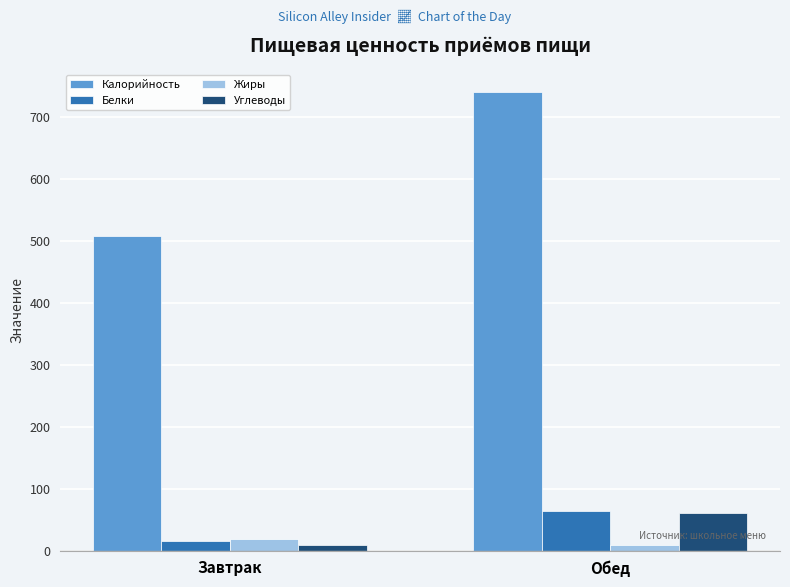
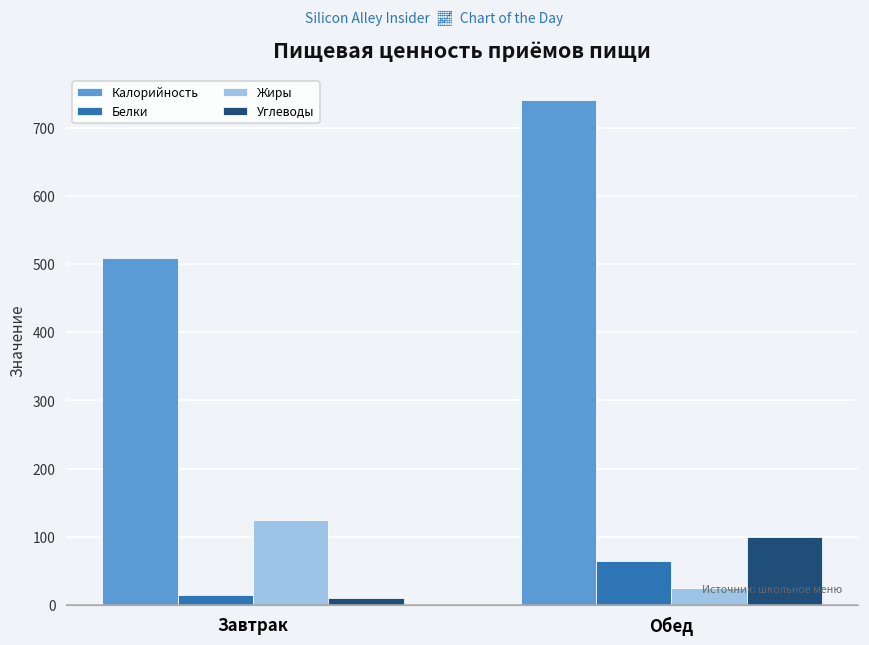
  {
    "Калорийность": {
      "Завтрак": 510,
      "Обед": 740
    },
    "Белки": {
      "Завтрак": 10,
      "Обед": 60
    },
    "Жиры": {
-     "Завтрак": 20,
-     "Обед": 10
+     "Завтрак": 120,
+     "Обед": 20
    },
    "Углеводы": {
      "Завтрак": 10,
-     "Обед": 60
+     "Обед": 100
    }
  }
